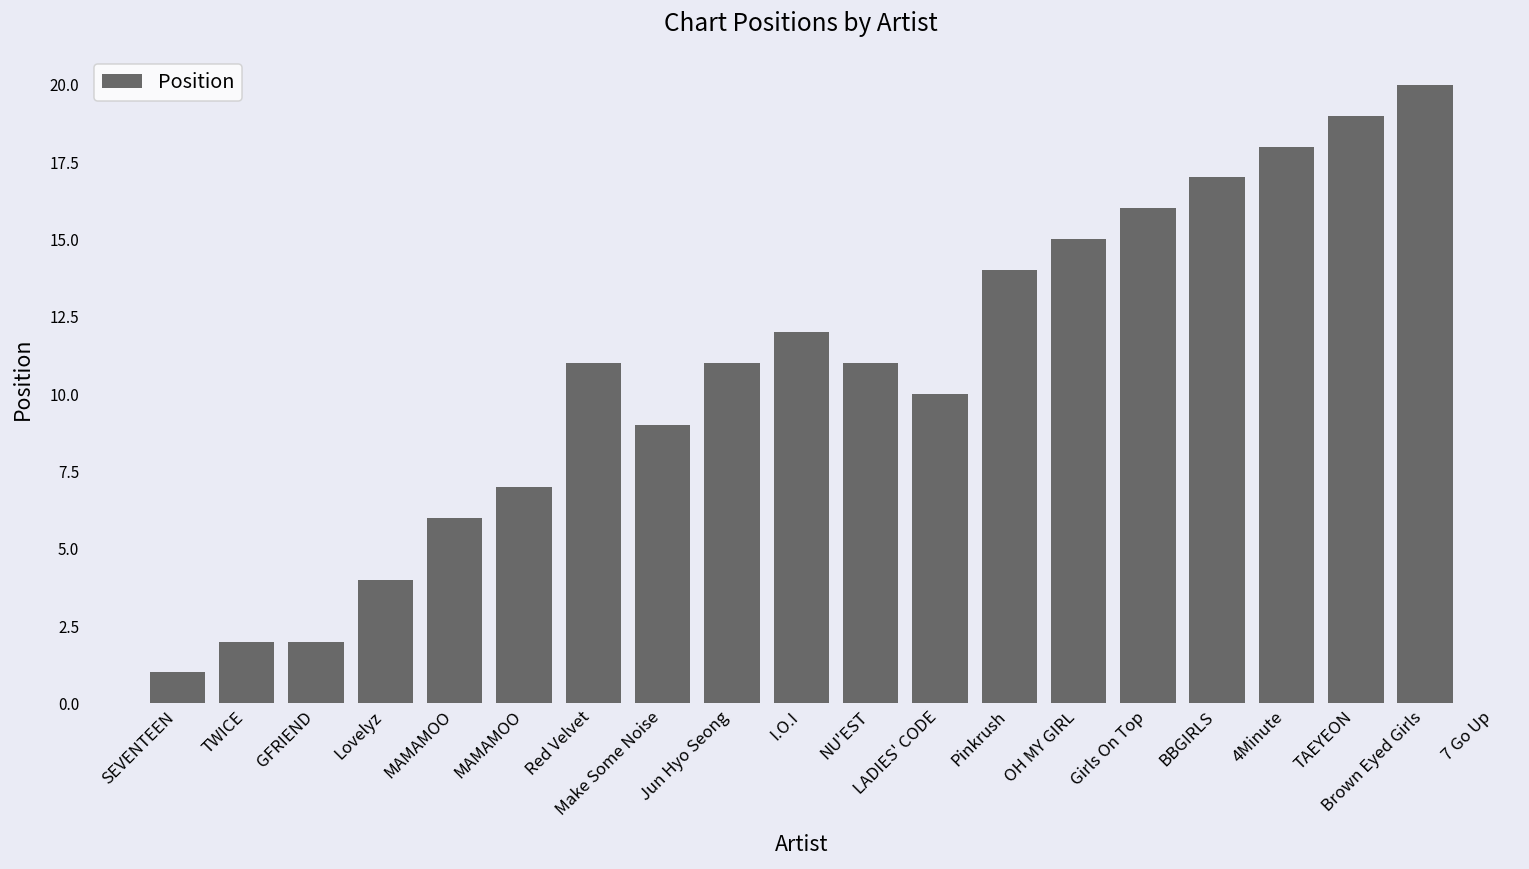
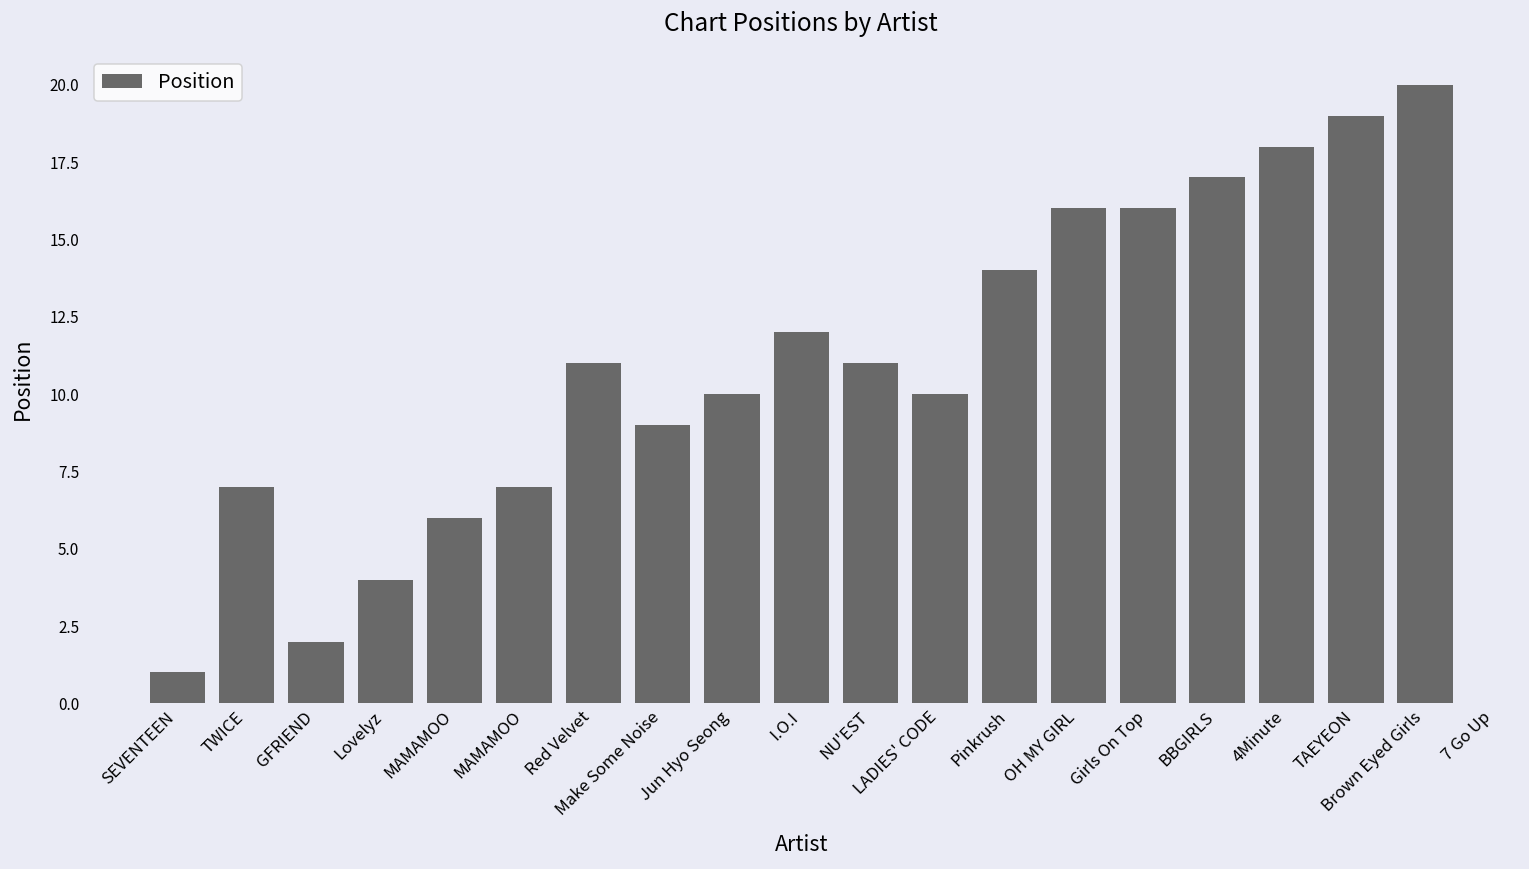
  {
    "SEVENTEEN": 1,
-   "TWICE": 2,
+   "TWICE": 7,
    "GFRIEND": 2,
    "Lovelyz": 4,
    "Red Velvet": 11,
    "Make Some Noise": 9,
-   "Jun Hyo Seong": 11,
+   "Jun Hyo Seong": 10,
    "I.O.I": 12,
    "NU'EST": 11,
    "LADIES' CODE": 10,
    "Pinkrush": 14,
-   "OH MY GIRL": 15,
+   "OH MY GIRL": 16,
    "Girls On Top": 16,
    "BBGIRLS": 17,
    "4Minute": 18,
    "TAEYEON": 19,
    "Brown Eyed Girls": 20
  }
